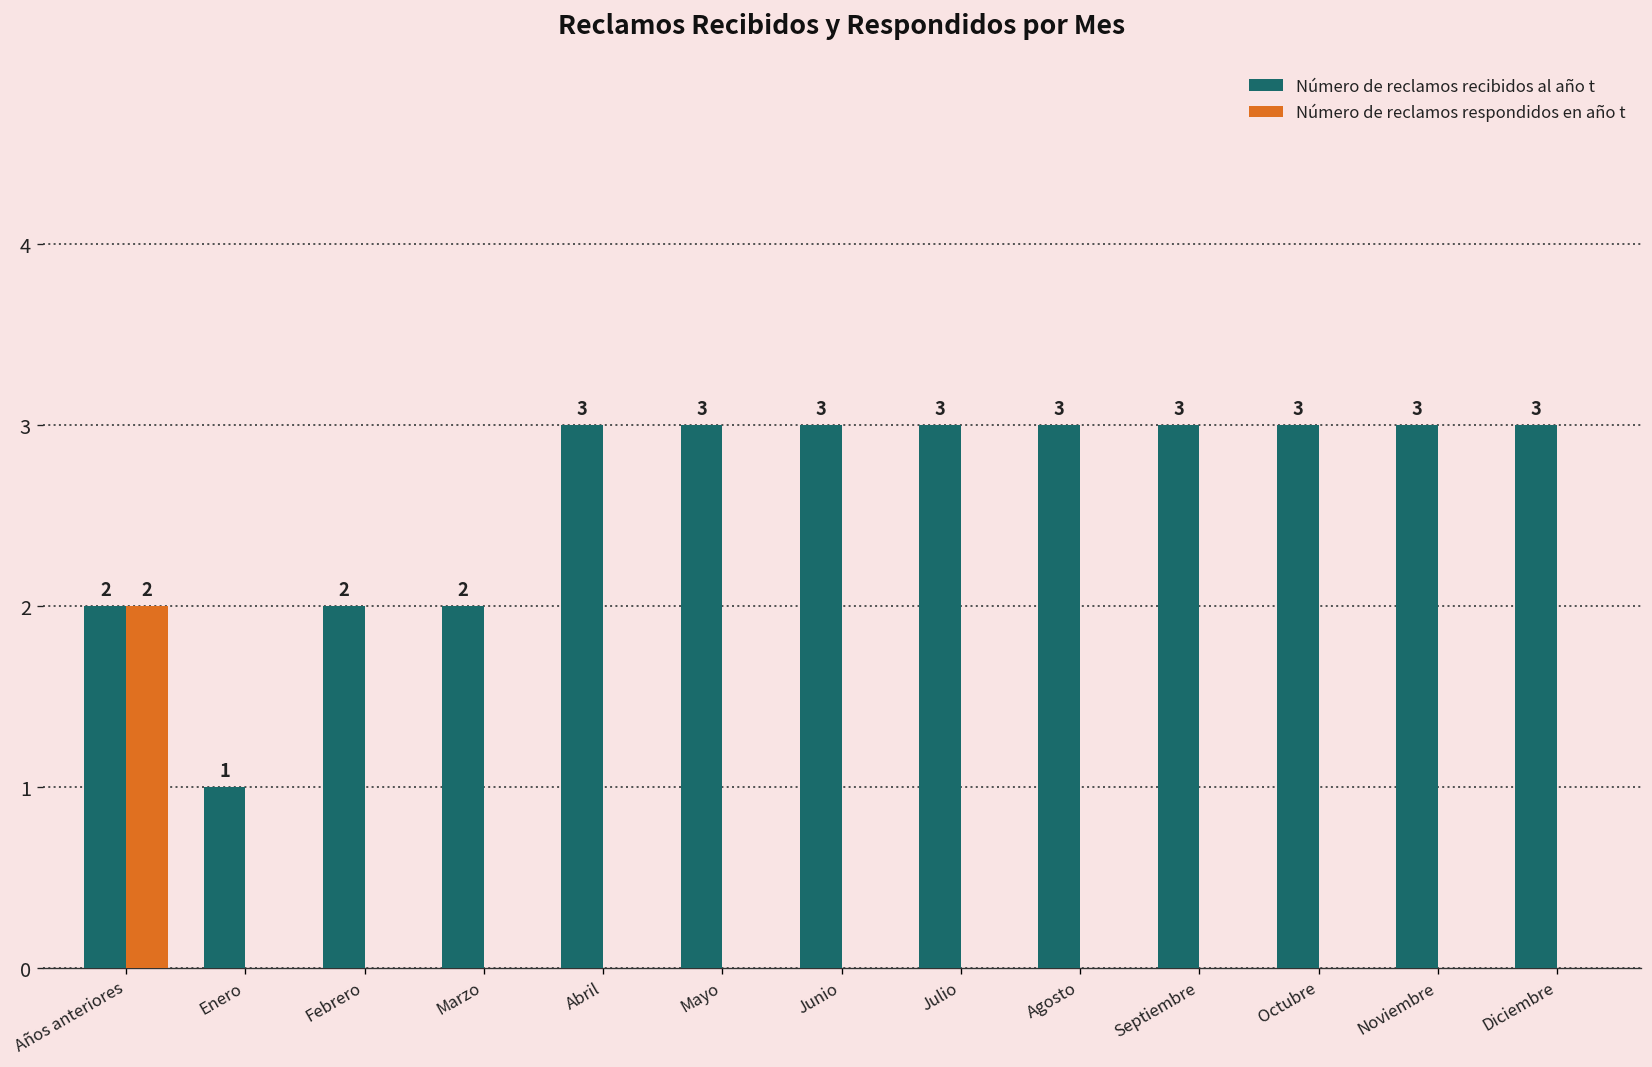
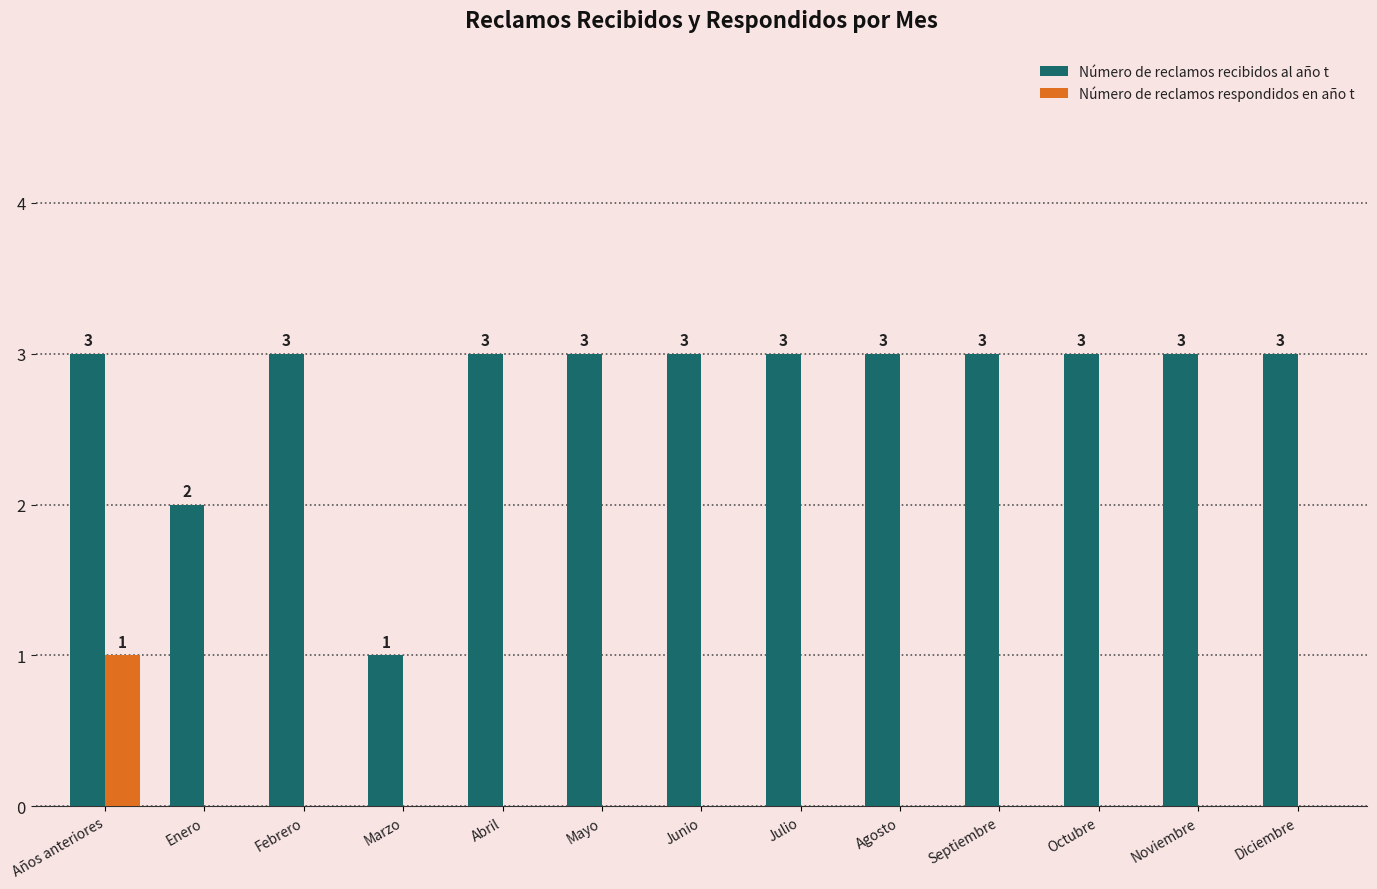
  {
    "Número de reclamos recibidos al año t": {
-     "Años anteriores": 2,
-     "Enero": 1,
-     "Febrero": 2,
-     "Marzo": 2,
+     "Años anteriores": 3,
+     "Enero": 2,
+     "Febrero": 3,
+     "Marzo": 1,
      "Abril": 3,
      "Mayo": 3,
      "Junio": 3,
      "Julio": 3,
      "Agosto": 3,
      "Septiembre": 3,
      "Octubre": 3,
      "Noviembre": 3,
      "Diciembre": 3
    },
    "Número de reclamos respondidos en año t": {
-     "Años anteriores": 2
+     "Años anteriores": 1
    }
  }
